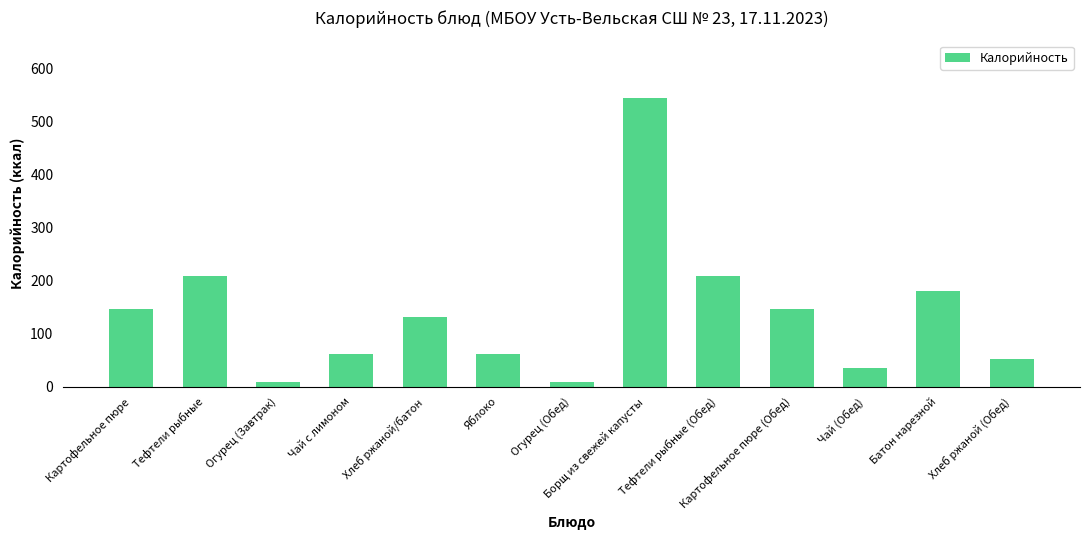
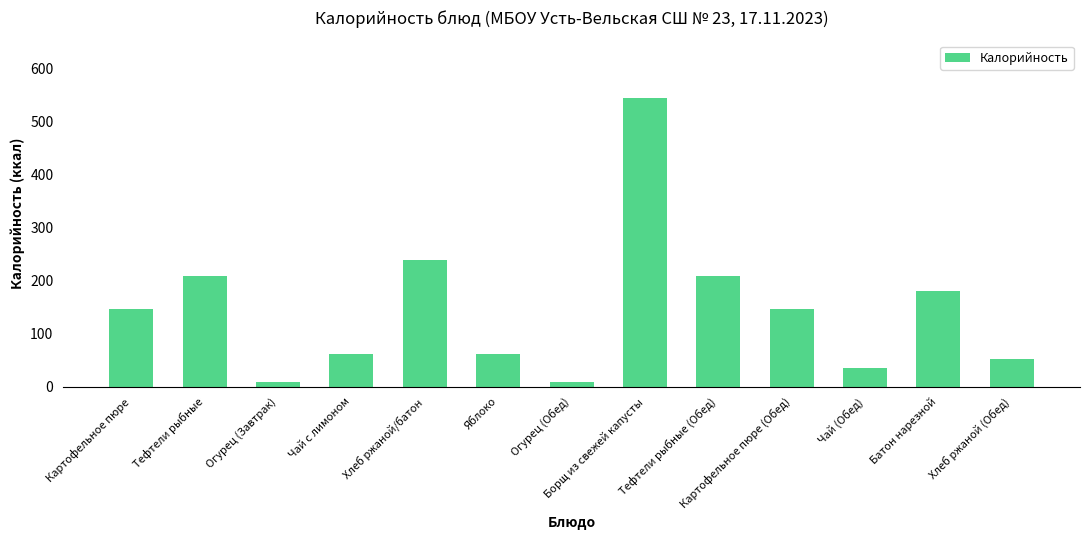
  {
    "Картофельное пюре": 150,
    "Тефтели рыбные": 210,
    "Огурец (Завтрак)": 10,
    "Чай с лимоном": 60,
-   "Хлеб ржаной/батон": 130,
+   "Хлеб ржаной/батон": 240,
    "Яблоко": 60,
    "Огурец (Обед)": 10,
    "Борщ из свежей капусты": 540,
    "Тефтели рыбные (Обед)": 210,
    "Картофельное пюре (Обед)": 150,
    "Чай (Обед)": 30,
    "Батон нарезной": 180,
    "Хлеб ржаной (Обед)": 50
  }
